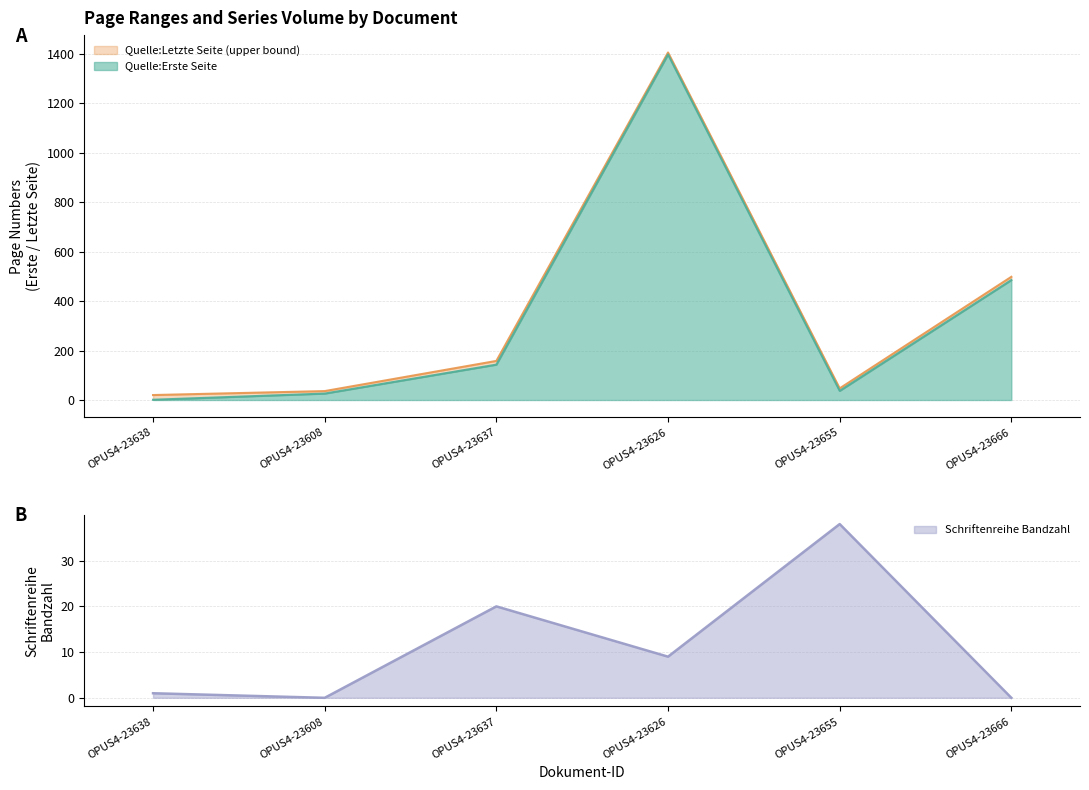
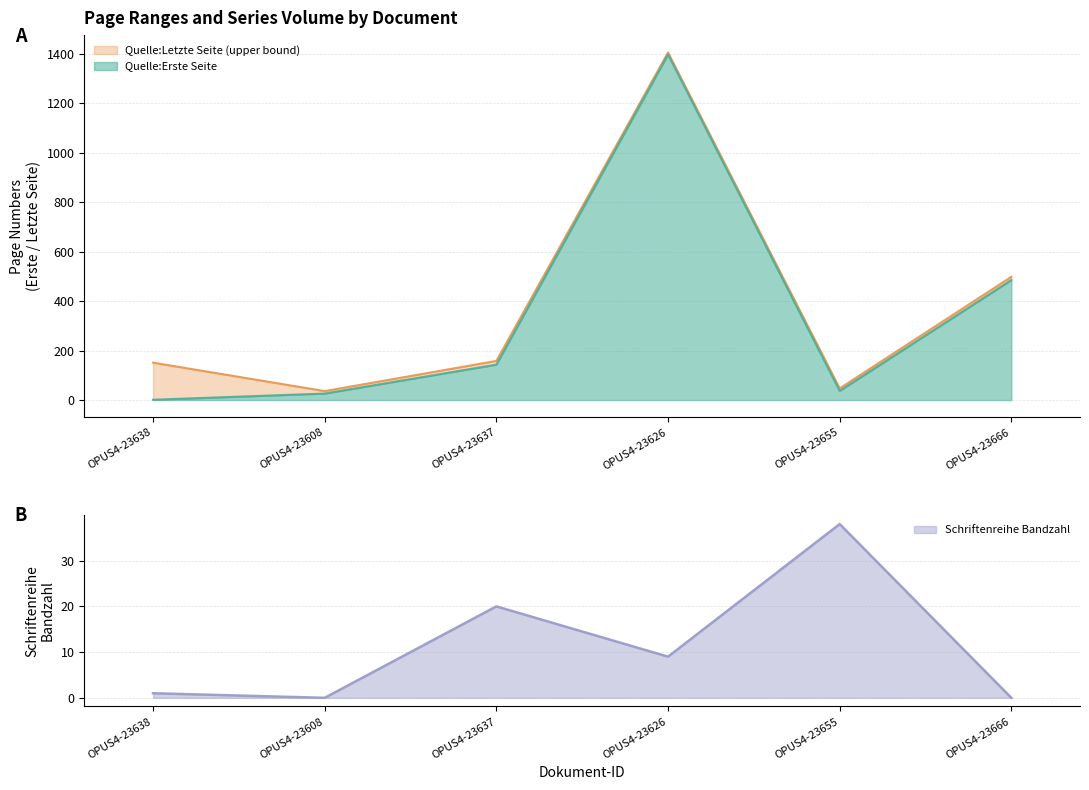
  {
    "Page Ranges and Series Volume by Document": {
      "Quelle:Letzte Seite (upper bound)": {
-       "OPUS4-23638": 20,
+       "OPUS4-23638": 150,
        "OPUS4-23637": 160,
        "OPUS4-23666": 500
      },
      "Quelle:Erste Seite": {
        "OPUS4-23638": 0,
        "OPUS4-23637": 140,
        "OPUS4-23666": 490
      }
    }
  }
